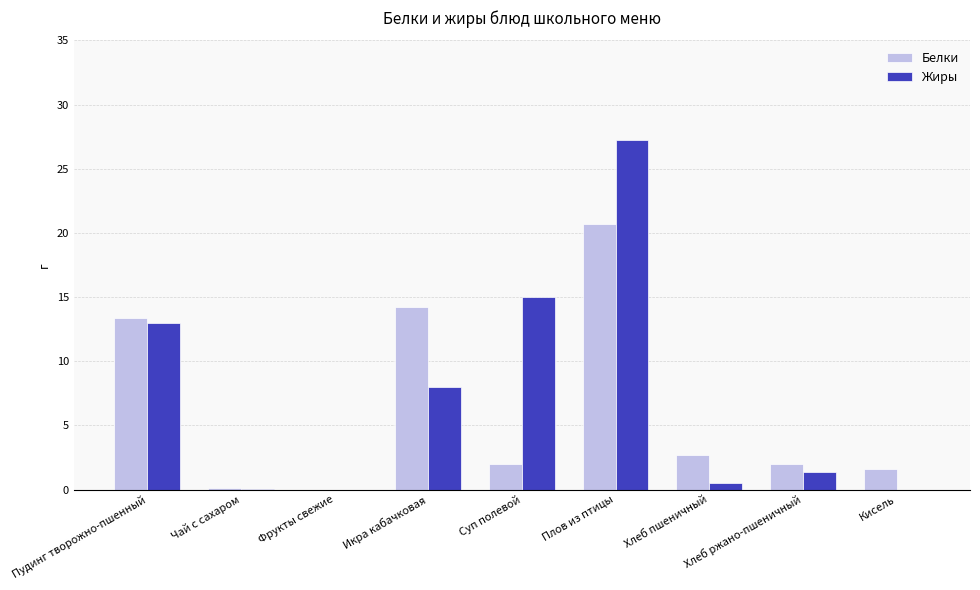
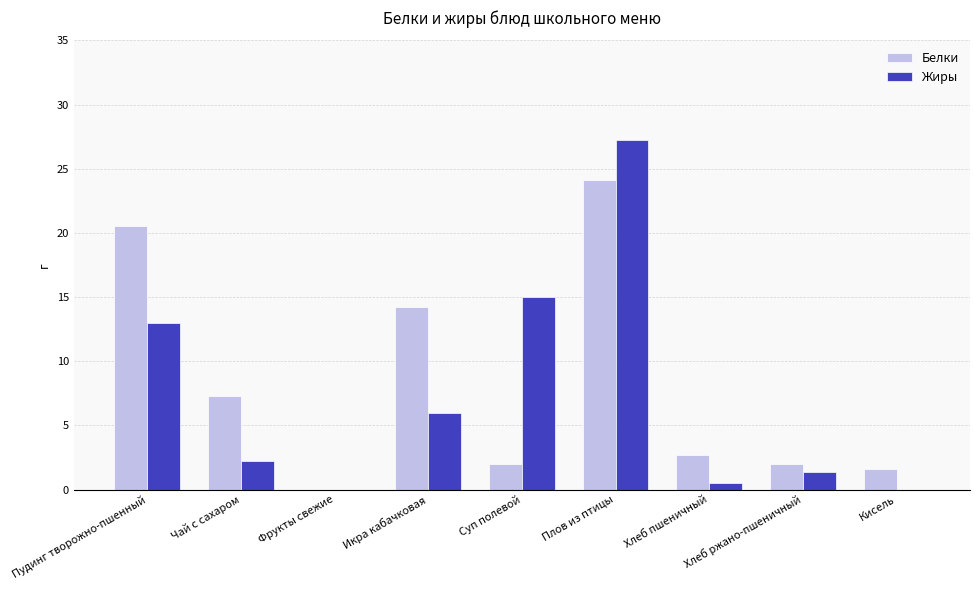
  {
    "Белки": {
-     "Пудинг творожно-пшенный": 13.4,
-     "Чай с сахаром": 0.1,
+     "Пудинг творожно-пшенный": 20.6,
+     "Чай с сахаром": 7.3,
      "Фрукты свежие": 0.0,
      "Икра кабачковая": 14.2,
      "Суп полевой": 2.0,
-     "Плов из птицы": 20.7,
+     "Плов из птицы": 24.1,
      "Хлеб пшеничный": 2.7,
      "Хлеб ржано-пшеничный": 2.0,
      "Кисель": 1.6
    },
    "Жиры": {
      "Пудинг творожно-пшенный": 13.0,
-     "Чай с сахаром": 0.0,
+     "Чай с сахаром": 2.2,
      "Фрукты свежие": 0.0,
-     "Икра кабачковая": 8,
+     "Икра кабачковая": 6,
      "Суп полевой": 15.0,
      "Плов из птицы": 27.2,
      "Хлеб пшеничный": 0.5,
      "Хлеб ржано-пшеничный": 1.4,
      "Кисель": 0.0
    }
  }
